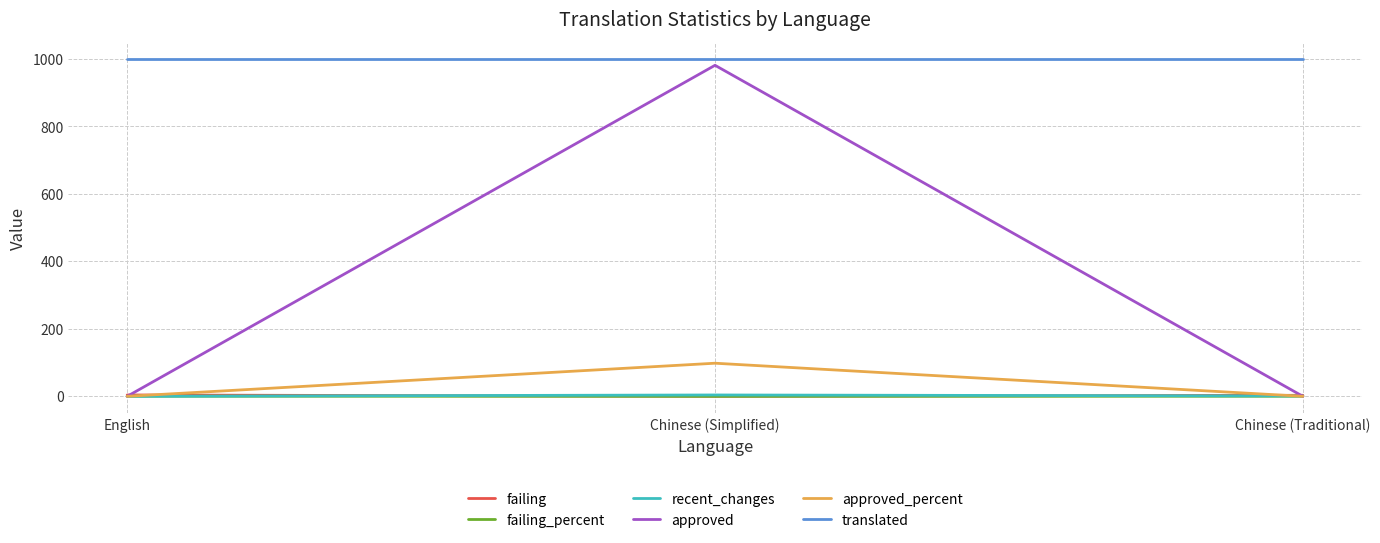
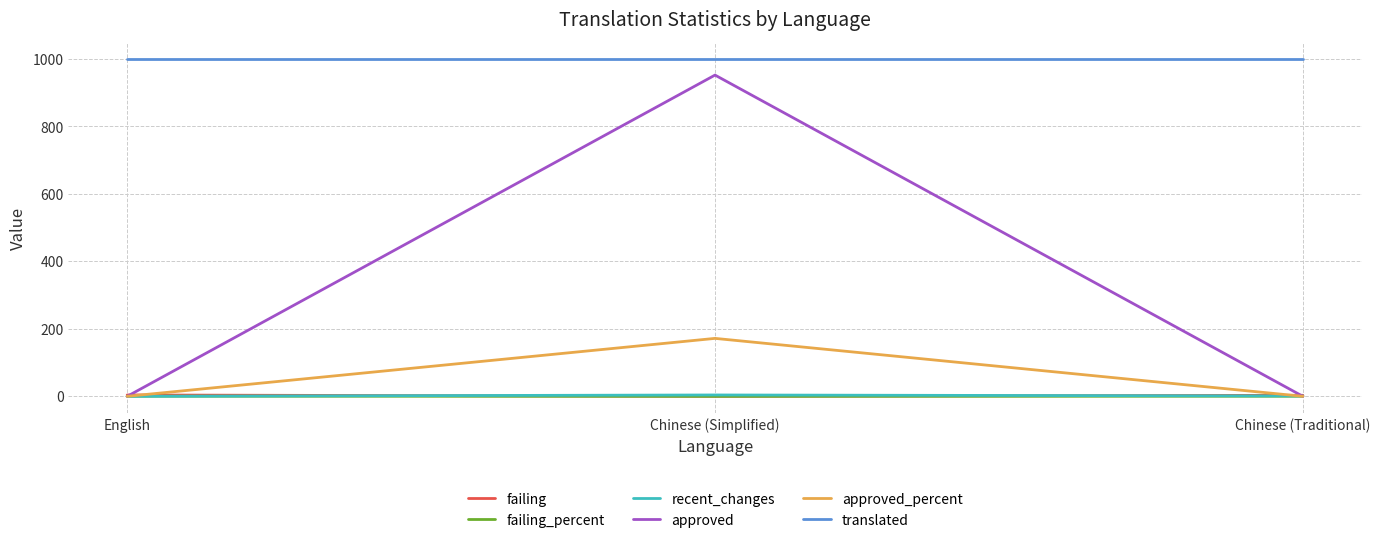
  {
    "approved": {
-     "Chinese (Simplified)": 980
+     "Chinese (Simplified)": 950
    },
    "approved_percent": {
-     "Chinese (Simplified)": 100
+     "Chinese (Simplified)": 170
    },
    "translated": {
      "English": 1000,
      "Chinese (Simplified)": 1000,
      "Chinese (Traditional)": 1000
    }
  }
